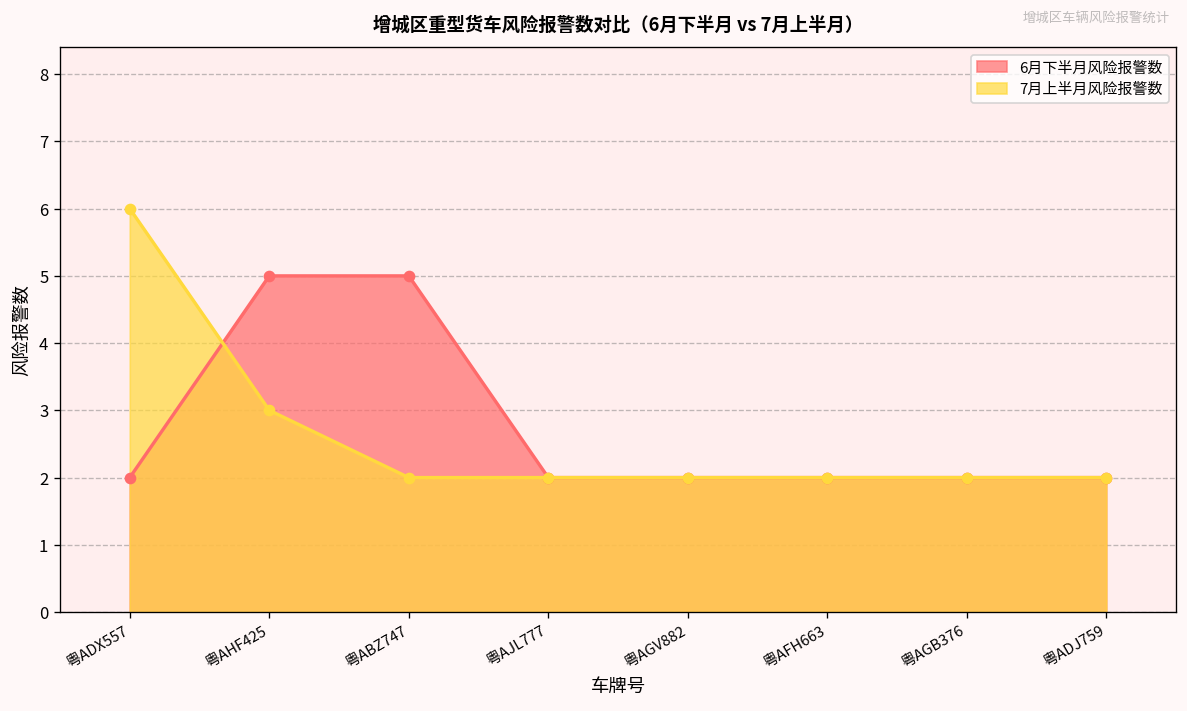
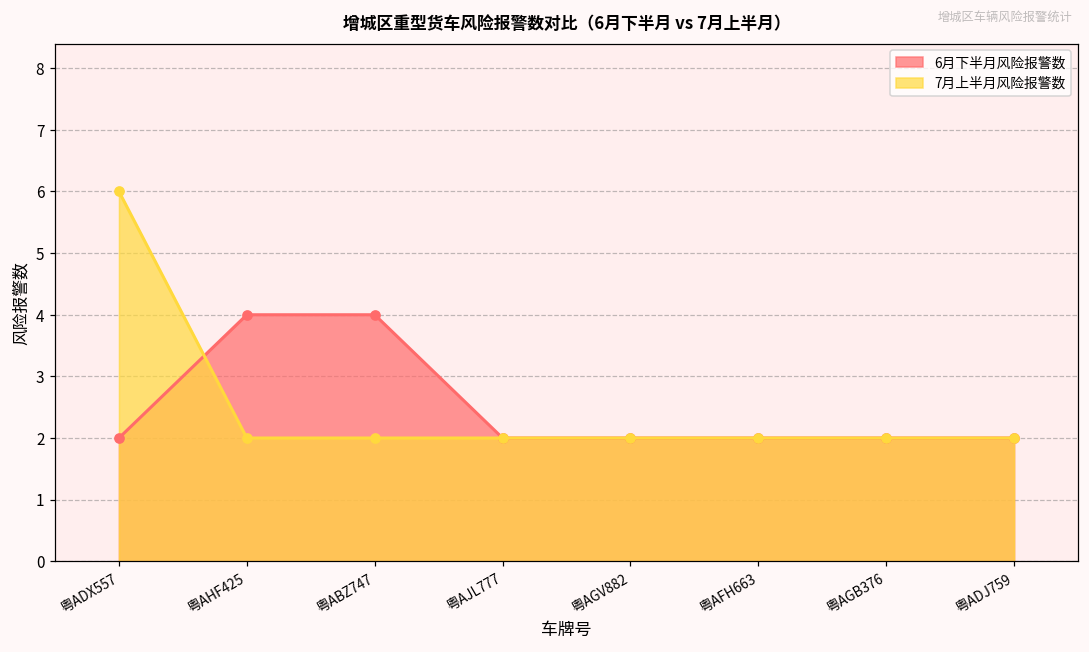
  {
    "6月下半月风险报警数": {
      "粤ADX557": 2,
-     "粤AHF425": 5,
-     "粤ABZ747": 5
+     "粤AHF425": 4,
+     "粤ABZ747": 4
    },
    "7月上半月风险报警数": {
      "粤ADX557": 6,
-     "粤AHF425": 3,
+     "粤AHF425": 2,
      "粤ABZ747": 2
    }
  }
